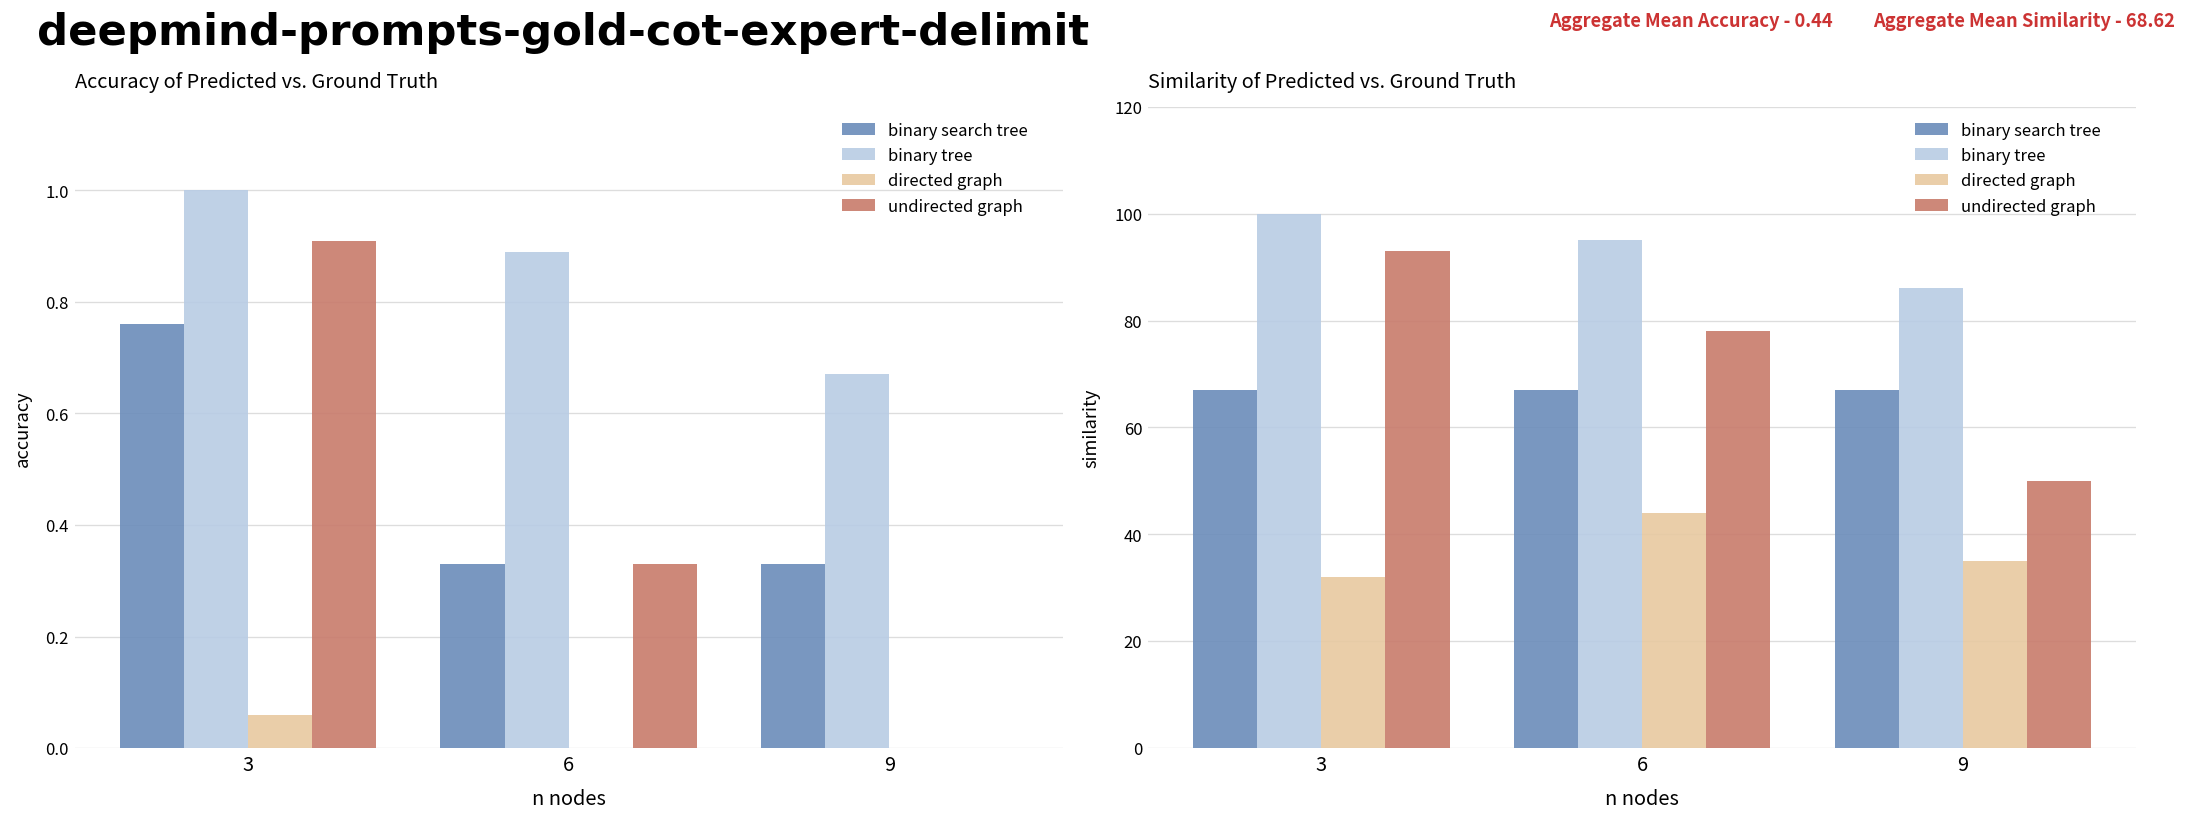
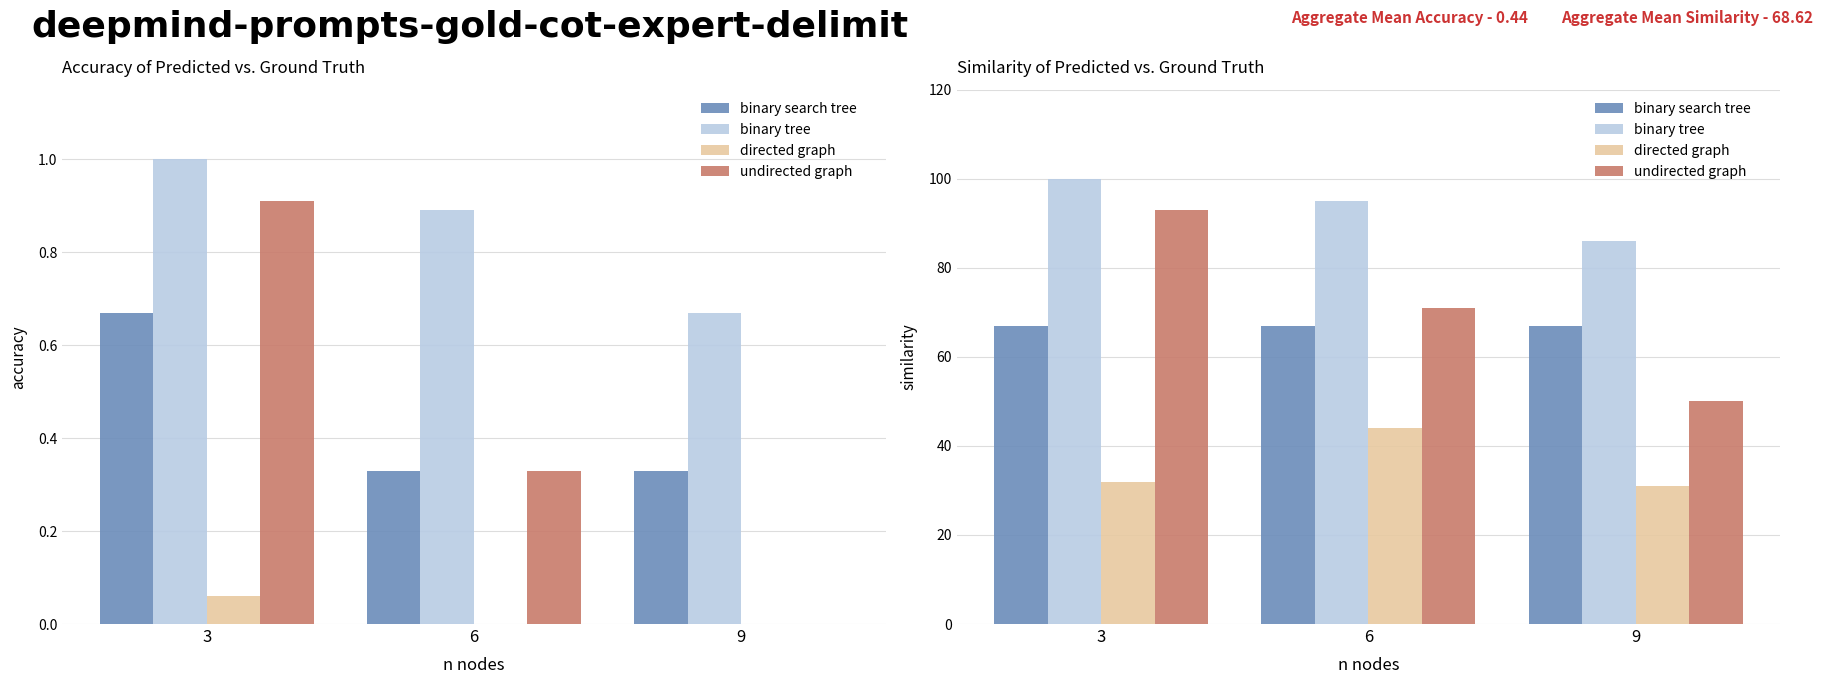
  {
    "Accuracy of Predicted vs. Ground Truth": {
      "binary search tree": {
-       "3": 0.76,
+       "3": 0.67,
        "6": 0.33,
        "9": 0.33
      },
      "binary tree": {
        "3": 1.00,
        "6": 0.89,
        "9": 0.67
      },
      "directed graph": {
        "3": 0.06,
        "6": 0.00,
        "9": 0.00
      },
      "undirected graph": {
        "3": 0.91,
        "6": 0.33,
        "9": 0.00
      }
    },
    "Similarity of Predicted vs. Ground Truth": {
      "binary search tree": {
        "3": 67,
        "6": 67,
        "9": 67
      },
      "binary tree": {
        "3": 100,
        "6": 95,
        "9": 86
      },
      "directed graph": {
        "3": 32,
        "6": 44,
-       "9": 35
+       "9": 31
      },
      "undirected graph": {
        "3": 93,
-       "6": 78,
+       "6": 71,
        "9": 50
      }
    }
  }
